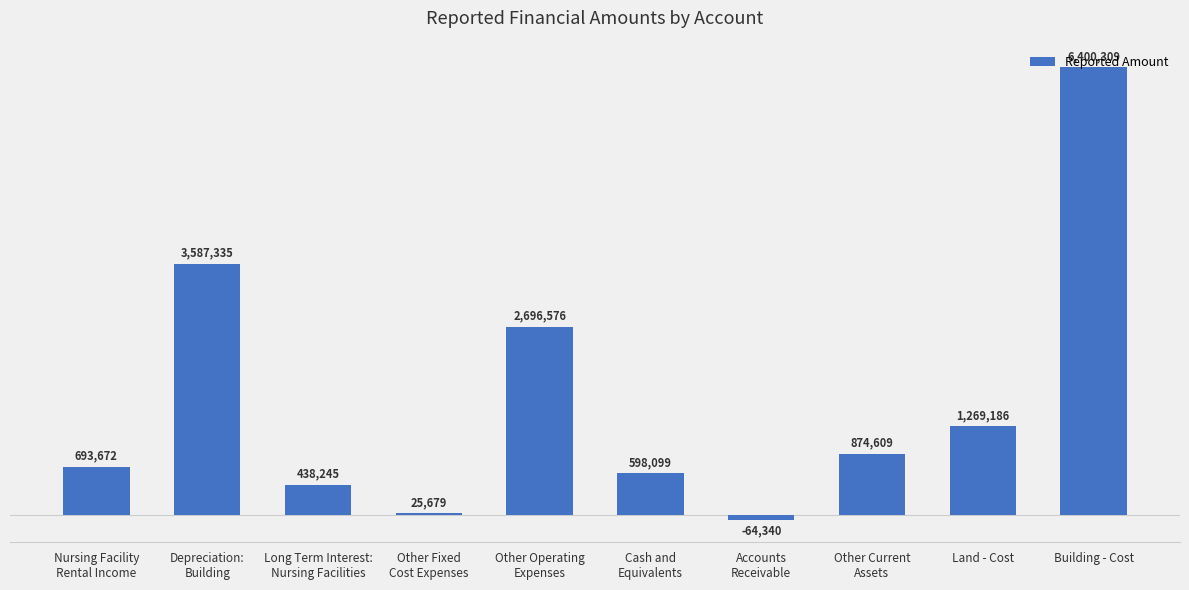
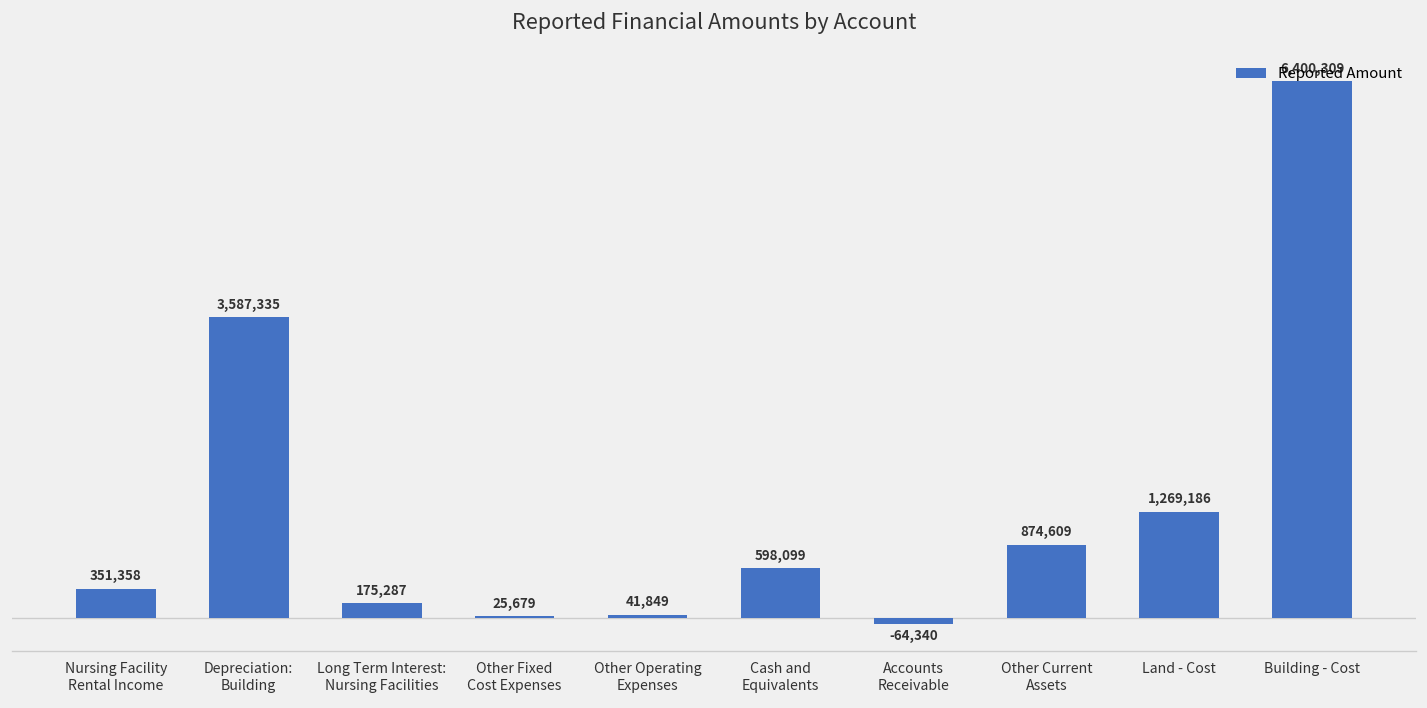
  {
-   "Nursing Facility Rental Income": "693,672",
+   "Nursing Facility Rental Income": "351,358",
    "Depreciation: Building": "3,587,335",
-   "Long Term Interest: Nursing Facilities": "438,245",
+   "Long Term Interest: Nursing Facilities": "175,287",
    "Other Fixed Cost Expenses": "25,679",
-   "Other Operating Expenses": "2,696,576",
+   "Other Operating Expenses": "41,849",
    "Cash and Equivalents": "598,099",
    "Accounts Receivable": "-64,340",
    "Other Current Assets": "874,609",
    "Land - Cost": "1,269,186",
    "Building - Cost": "6,400,309"
  }
